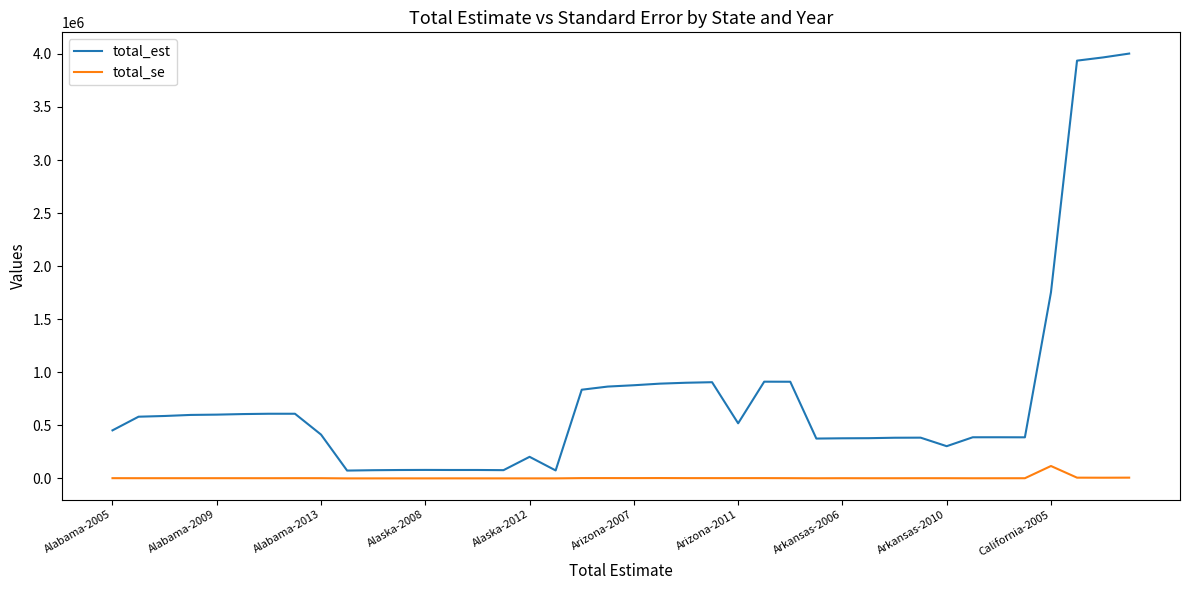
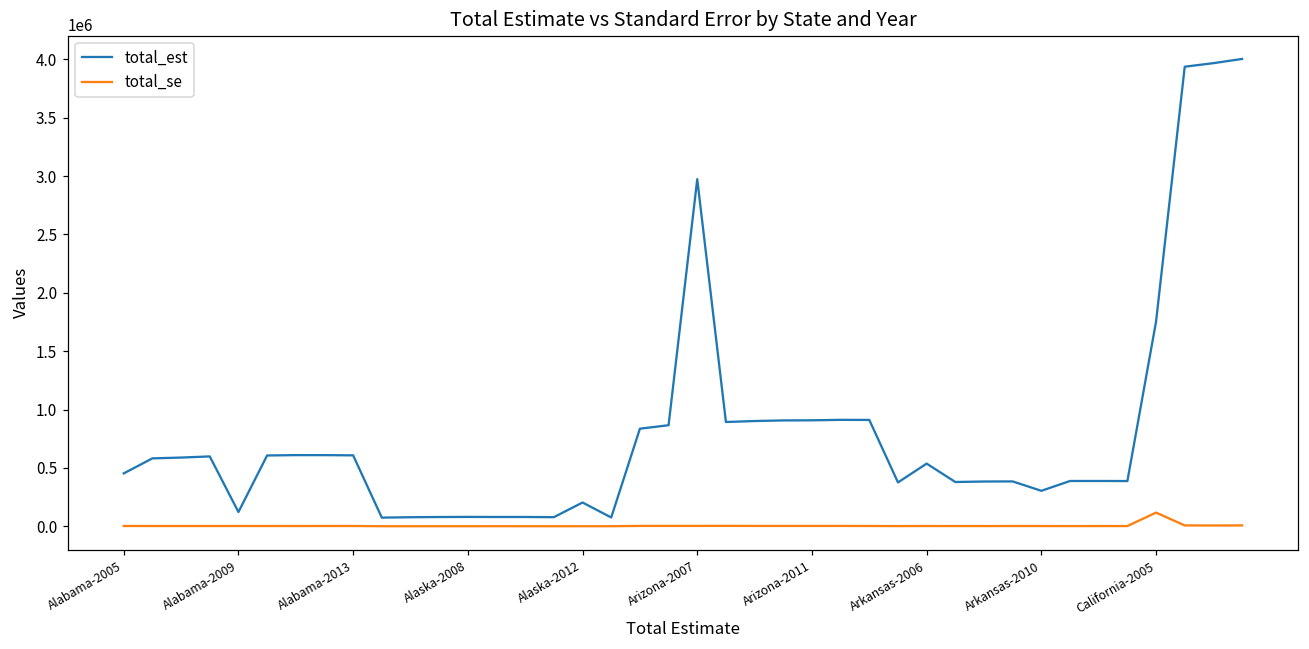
  {
    "total_est": {
      "Alabama-2005": 450000,
-     "Alabama-2009": 600000,
-     "Alabama-2013": 410000,
+     "Alabama-2009": 120000,
+     "Alabama-2013": 610000,
      "Alaska-2008": 80000,
      "Alaska-2012": 200000,
-     "Arizona-2007": 880000,
-     "Arizona-2011": 520000,
-     "Arkansas-2006": 380000,
+     "Arizona-2007": 2970000,
+     "Arizona-2011": 910000,
+     "Arkansas-2006": 540000,
      "Arkansas-2010": 300000,
      "California-2005": 1750000
    },
    "total_se": {
      "Alabama-2005": 0,
      "Alabama-2009": 0,
      "Alabama-2013": 0,
      "Alaska-2008": 0,
      "Alaska-2012": 0,
      "Arizona-2007": 0,
      "Arizona-2011": 0,
      "Arkansas-2006": 0,
      "Arkansas-2010": 0,
      "California-2005": 120000
    }
  }
